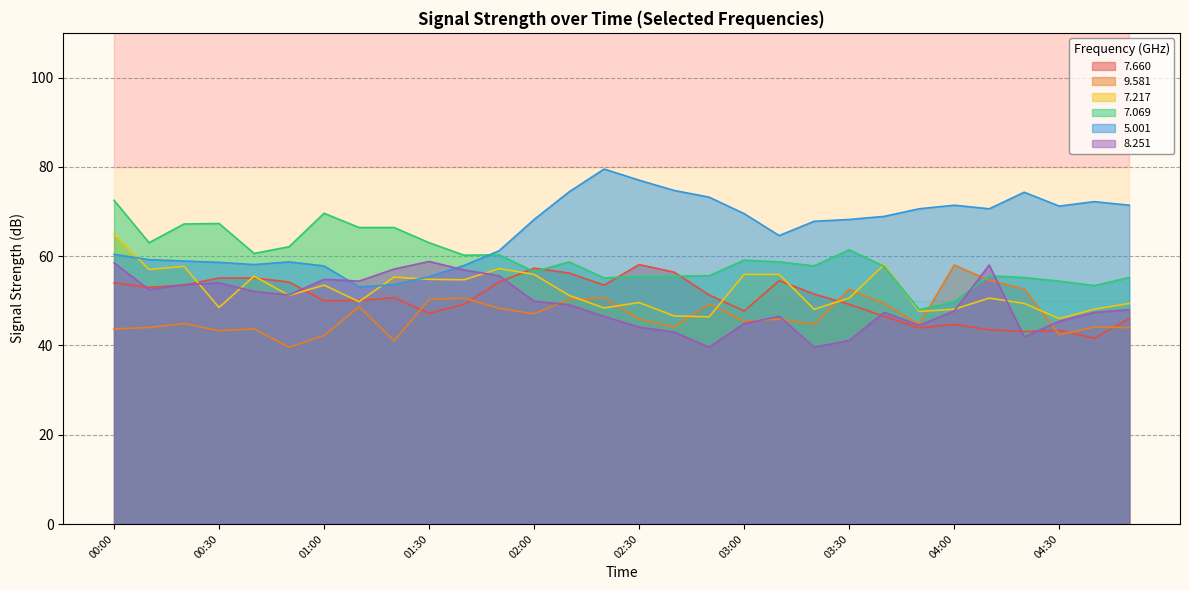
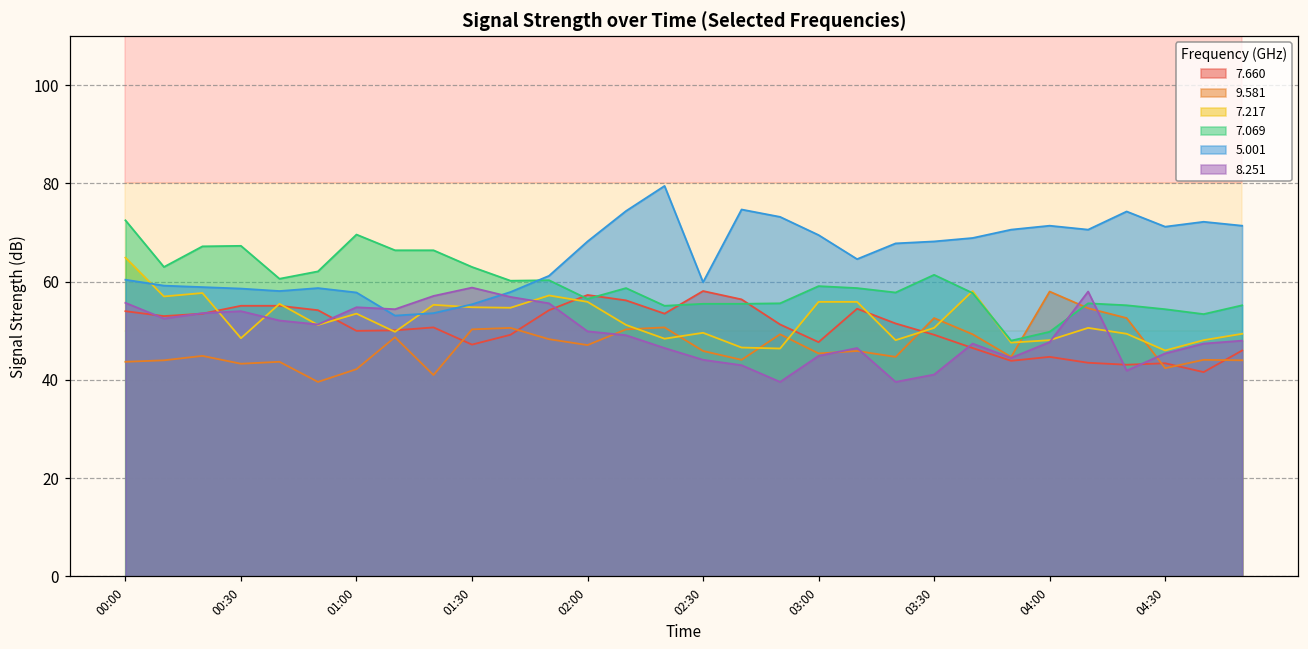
  {
    "7.069": {
      "00:00": 73,
      "00:30": 67,
      "01:00": 70,
      "01:30": 63,
      "02:00": 57,
      "02:30": 56,
      "03:00": 59,
      "03:30": 61,
      "04:00": 50,
      "04:30": 54
    },
    "5.001": {
      "00:00": 60,
      "00:30": 59,
      "01:00": 58,
      "01:30": 55,
      "02:00": 68,
-     "02:30": 77,
+     "02:30": 60,
      "03:00": 70,
      "03:30": 68,
      "04:00": 71,
      "04:30": 71
    },
    "8.251": {
-     "00:00": 59,
+     "00:00": 56,
      "00:30": 54,
      "01:00": 55,
      "01:30": 59,
      "02:00": 50,
      "02:30": 44,
      "03:30": 41,
      "04:30": 45
    }
  }
